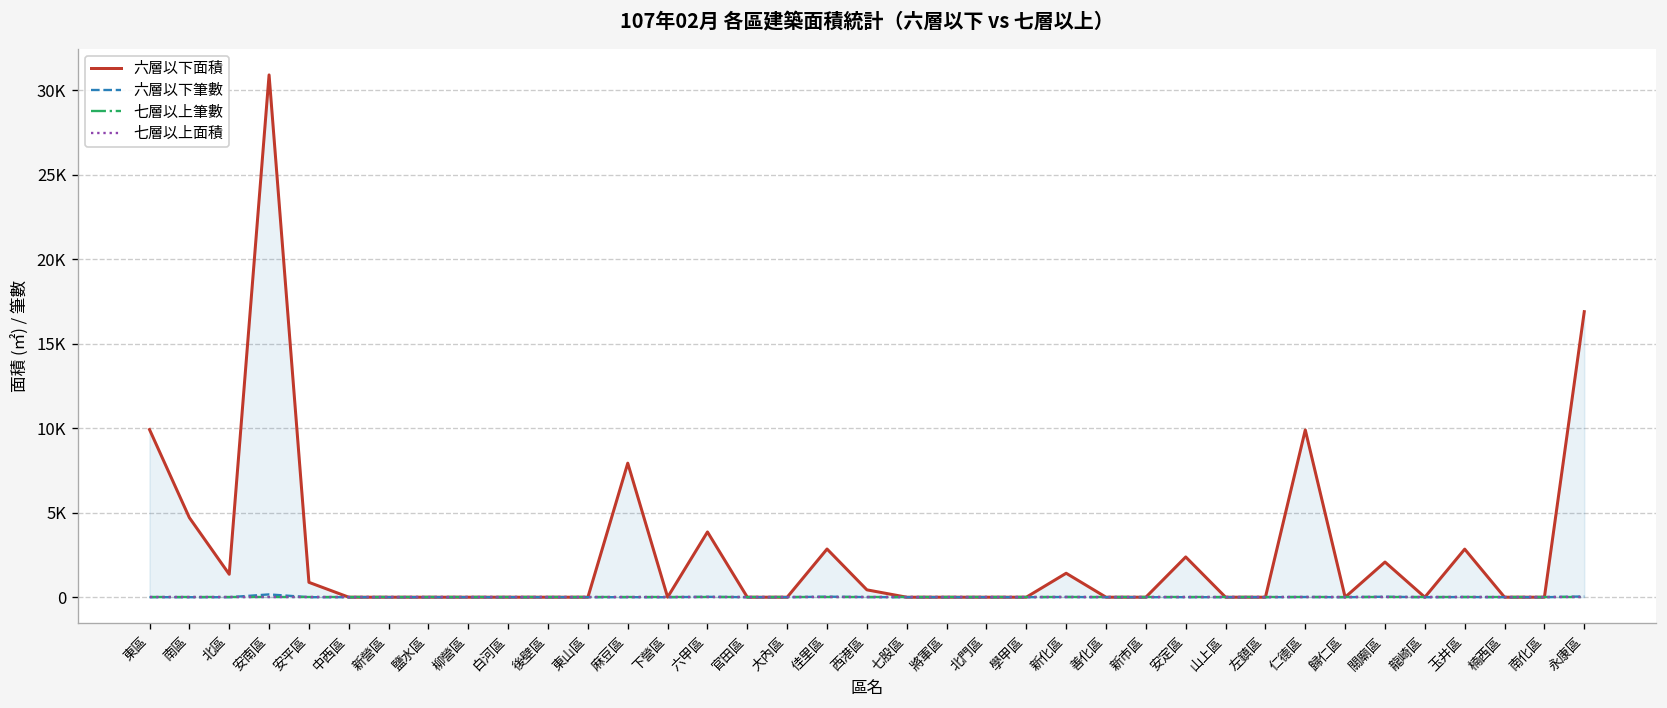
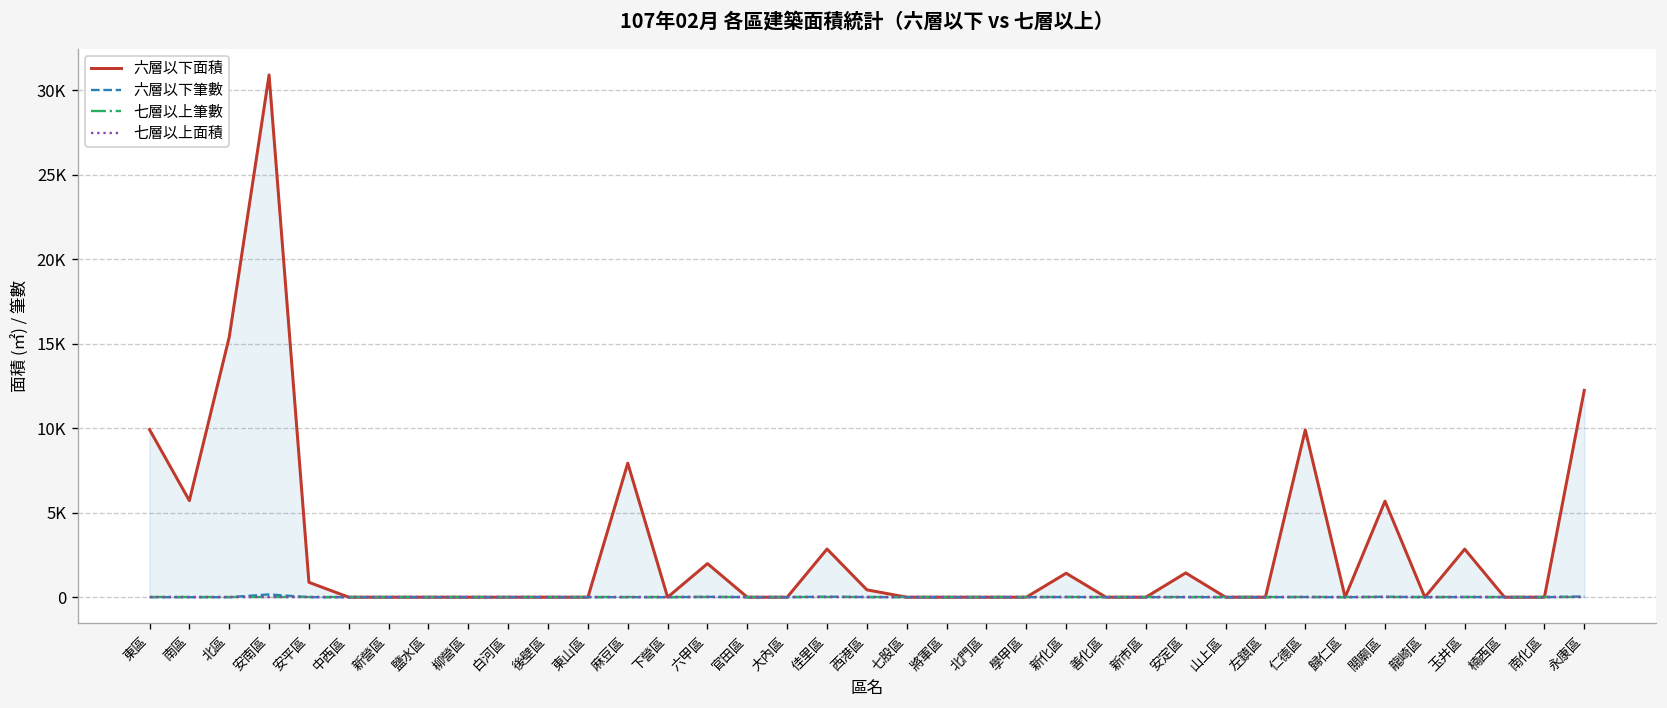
  {
    "六層以下面積": {
      "東區": 9900,
-     "南區": 4700,
-     "北區": 1400,
+     "南區": 5700,
+     "北區": 15400,
      "安南區": 30900,
      "安平區": 900,
      "麻豆區": 7900,
-     "六甲區": 3900,
+     "六甲區": 2000,
      "佳里區": 2900,
      "西港區": 400,
      "新化區": 1400,
-     "安定區": 2400,
+     "安定區": 1400,
      "仁德區": 9900,
-     "關廟區": 2100,
+     "關廟區": 5700,
      "玉井區": 2800,
-     "永康區": 16900
+     "永康區": 12200
    }
  }
